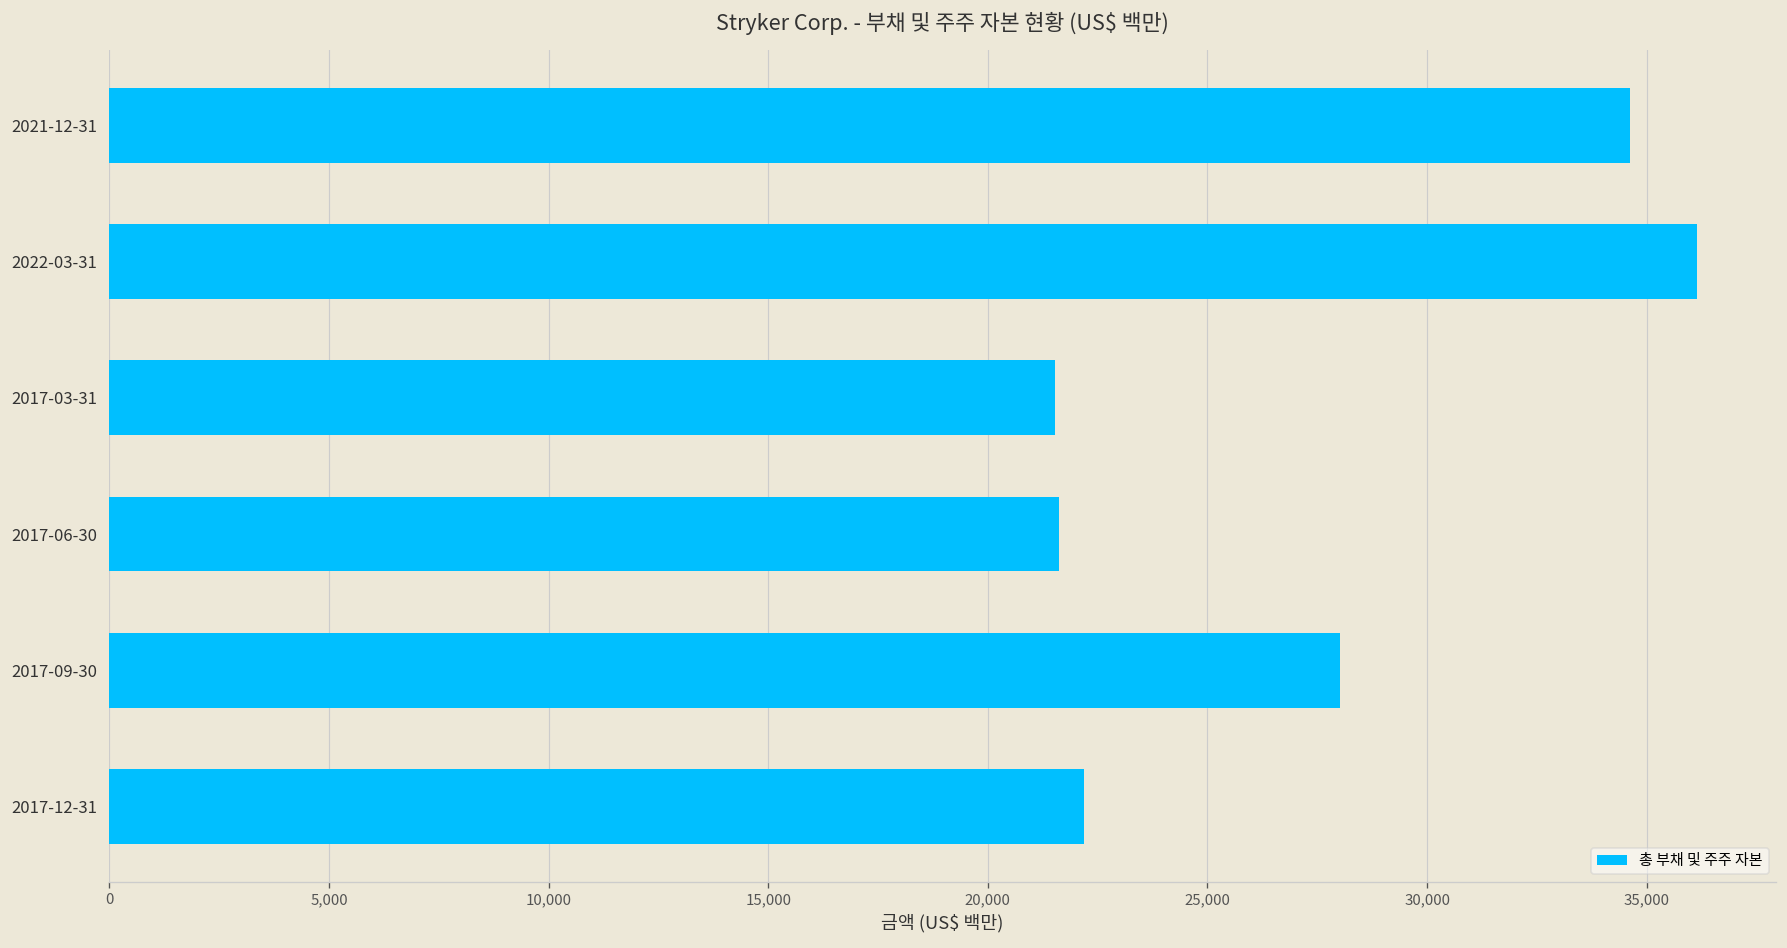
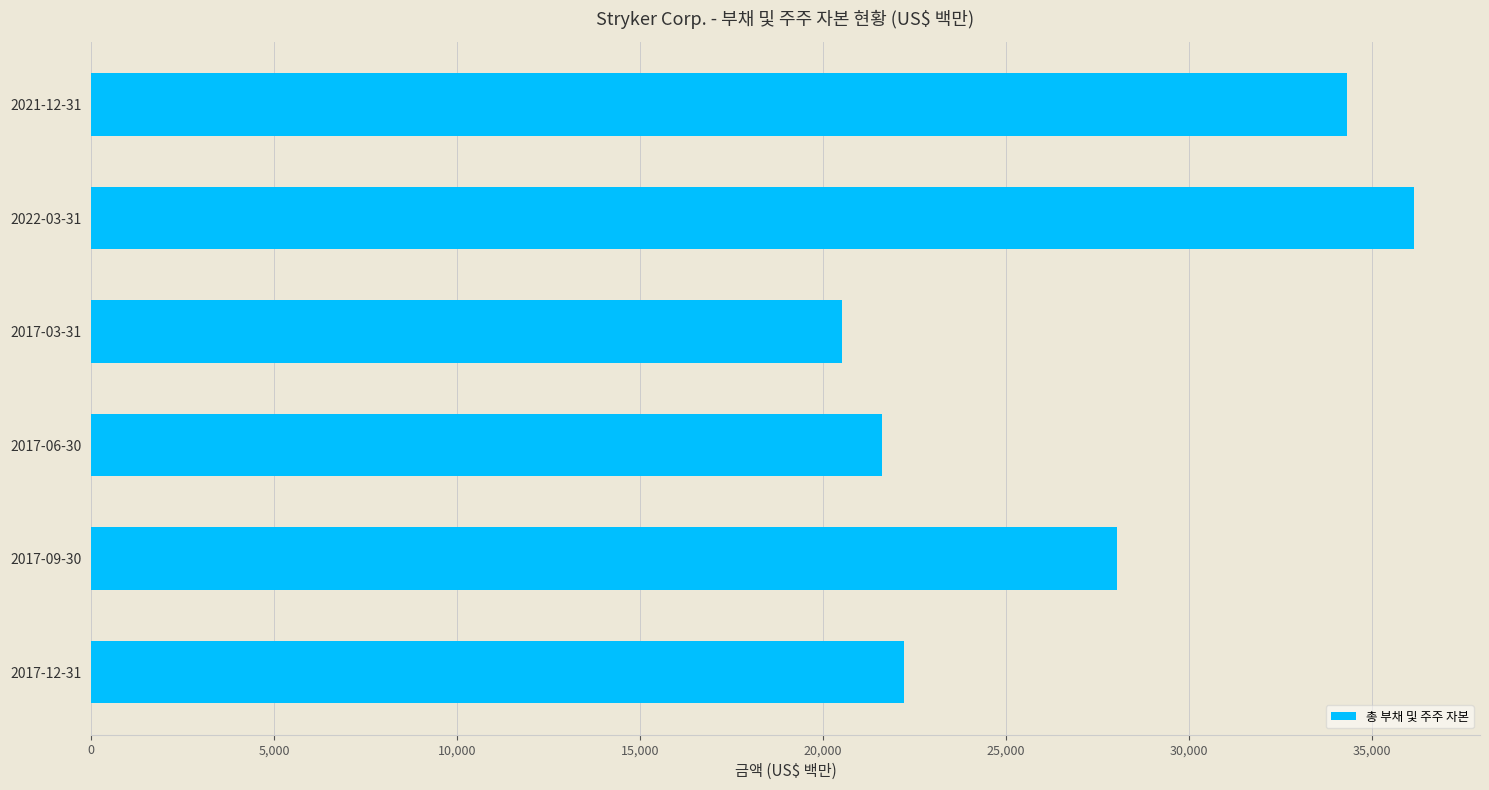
  {
-   "2021-12-31": "34,600",
+   "2021-12-31": "34,300",
    "2022-03-31": "36,100",
-   "2017-03-31": "21,500",
+   "2017-03-31": "20,500",
    "2017-06-30": "21,600",
    "2017-09-30": "28,000",
    "2017-12-31": "22,200"
  }
